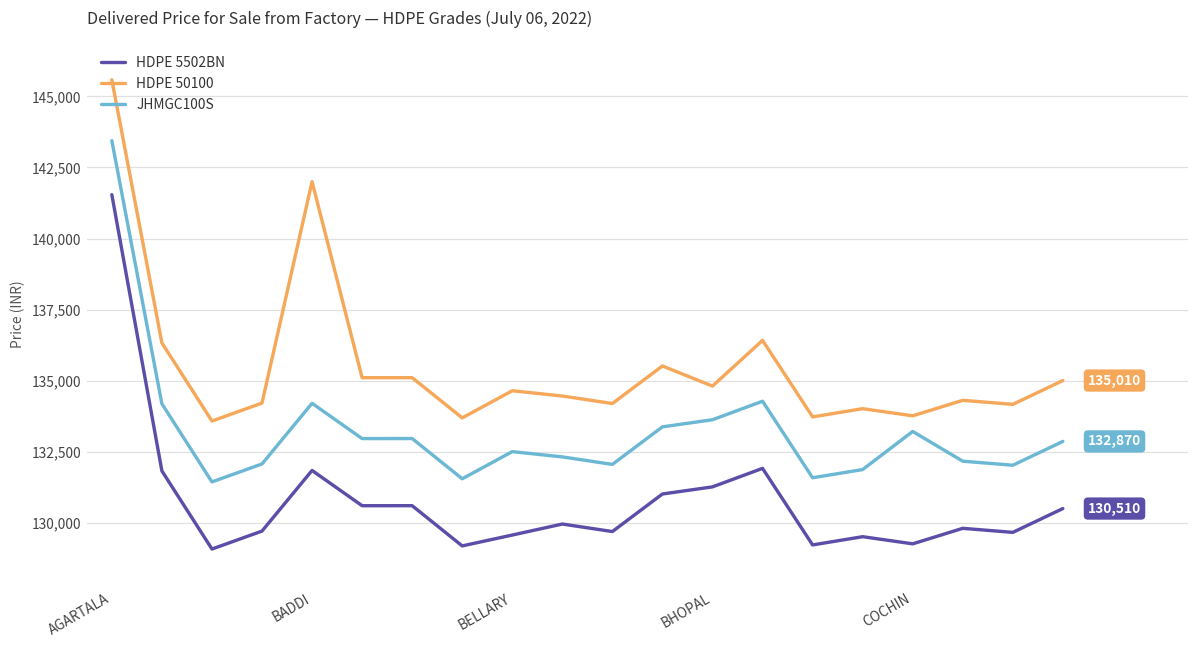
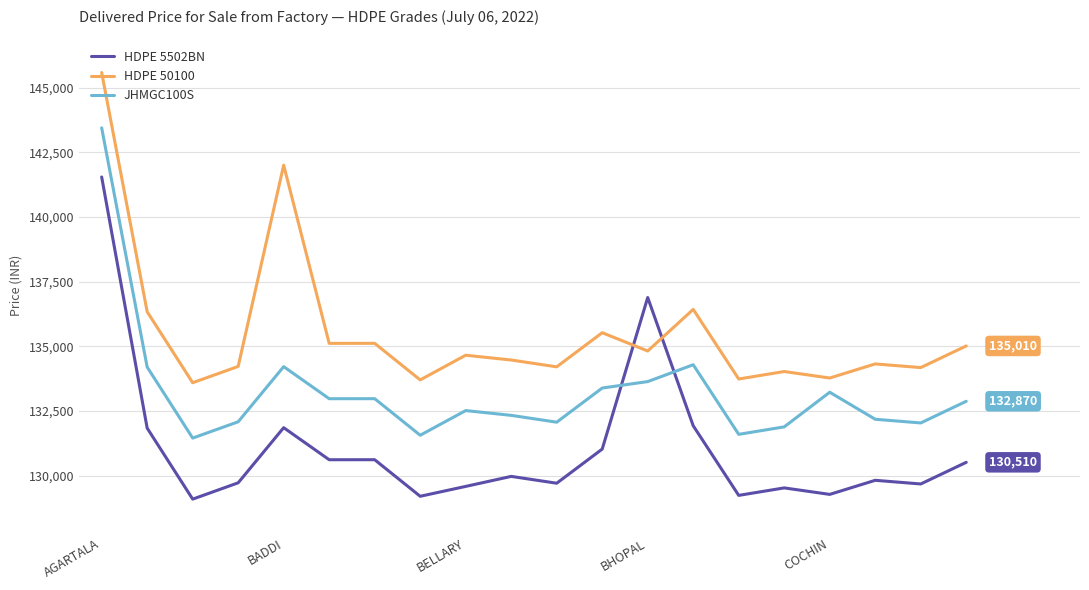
  {
    "HDPE 5502BN": {
      "AGARTALA": "141,500",
      "BADDI": "131,900",
      "BELLARY": "129,600",
-     "BHOPAL": "131,300",
+     "BHOPAL": "136,900",
      "COCHIN": "129,300"
    },
    "HDPE 50100": {
      "AGARTALA": "145,600",
      "BADDI": "142,000",
      "BELLARY": "134,700",
      "BHOPAL": "134,800",
      "COCHIN": "133,800"
    },
    "JHMGC100S": {
      "AGARTALA": "143,400",
      "BADDI": "134,200",
      "BELLARY": "132,500",
      "BHOPAL": "133,600",
      "COCHIN": "133,200"
    }
  }
